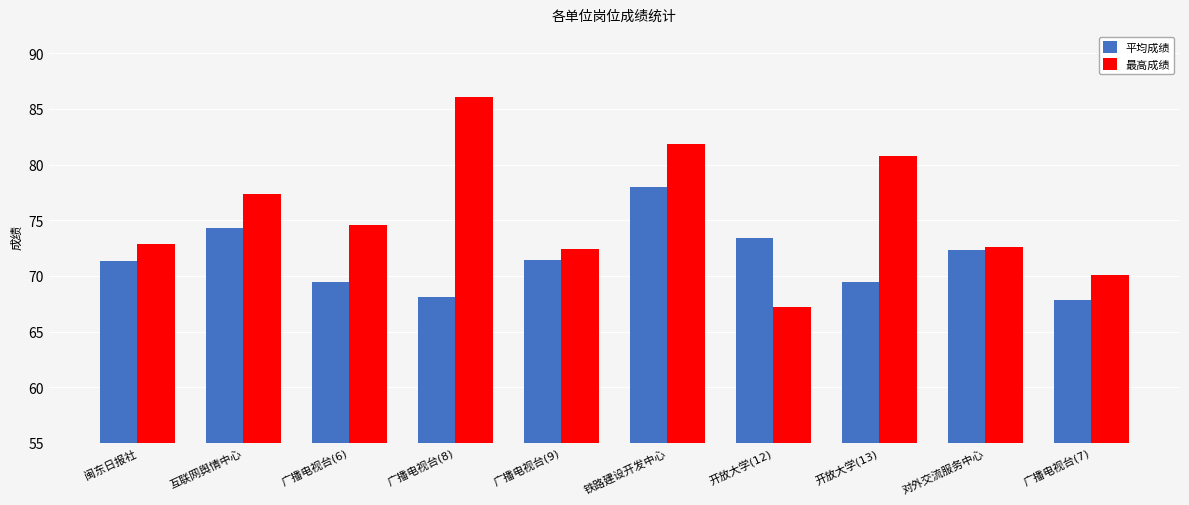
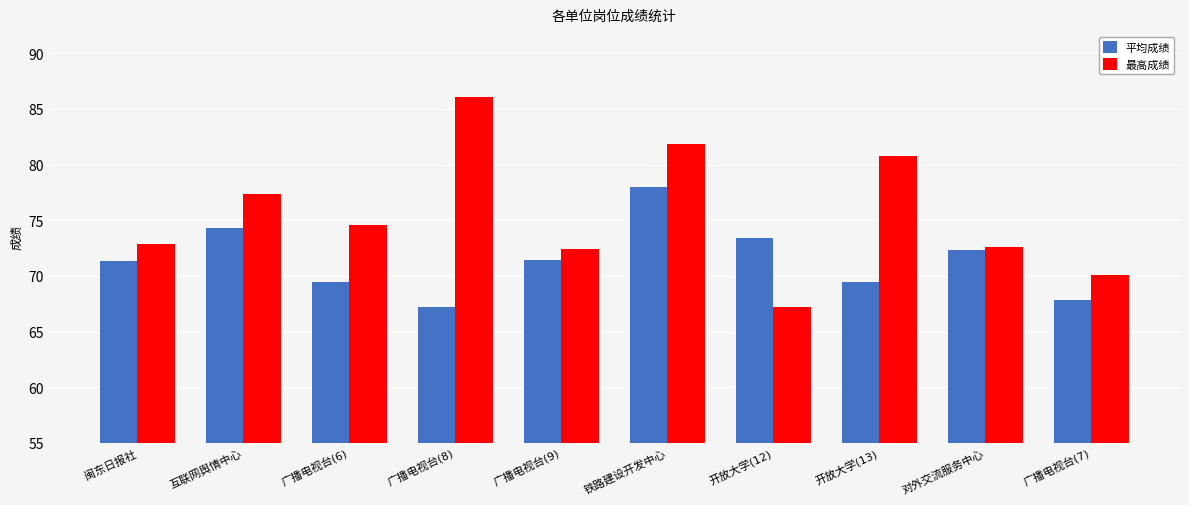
  {
    "平均成绩": {
      "闽东日报社": 71.4,
      "互联网舆情中心": 74.3,
      "广播电视台(6)": 69.4,
-     "广播电视台(8)": 68.1,
+     "广播电视台(8)": 67.2,
      "广播电视台(9)": 71.4,
      "铁路建设开发中心": 78.0,
      "开放大学(12)": 73.4,
      "开放大学(13)": 69.5,
      "对外交流服务中心": 72.4,
      "广播电视台(7)": 67.8
    },
    "最高成绩": {
      "闽东日报社": 72.9,
      "互联网舆情中心": 77.4,
      "广播电视台(6)": 74.6,
      "广播电视台(8)": 86.1,
      "广播电视台(9)": 72.4,
      "铁路建设开发中心": 81.9,
      "开放大学(12)": 67.2,
      "开放大学(13)": 80.8,
      "对外交流服务中心": 72.6,
      "广播电视台(7)": 70.1
    }
  }
